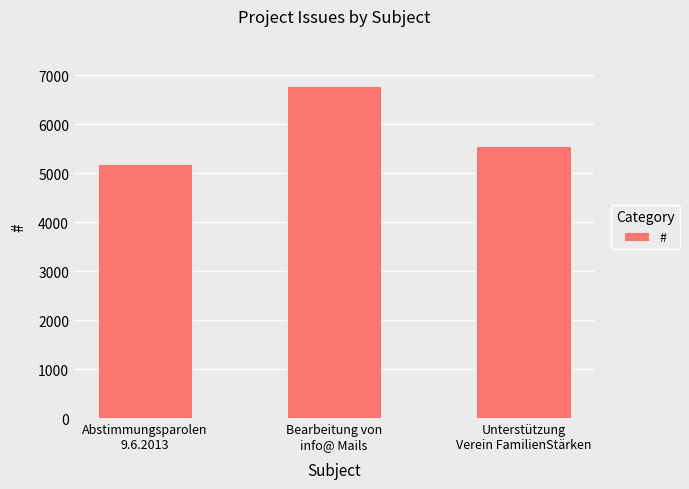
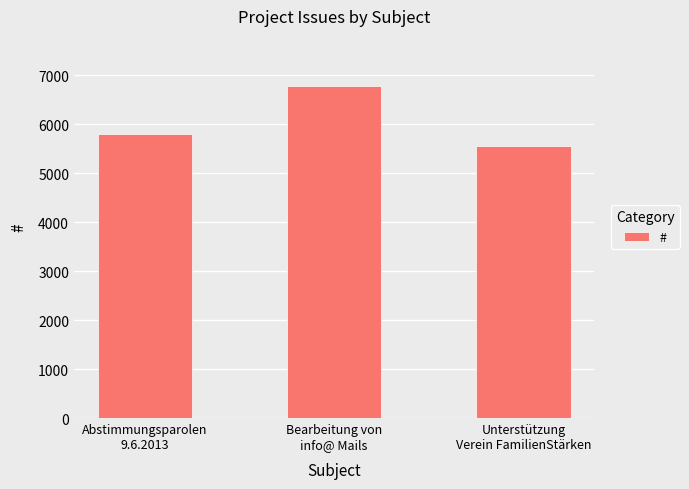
  {
-   "Abstimmungsparolen 9.6.2013": 5200,
+   "Abstimmungsparolen 9.6.2013": 5800,
    "Bearbeitung von info@ Mails": 6800,
    "Unterstützung Verein FamilienStärken": 5500
  }
